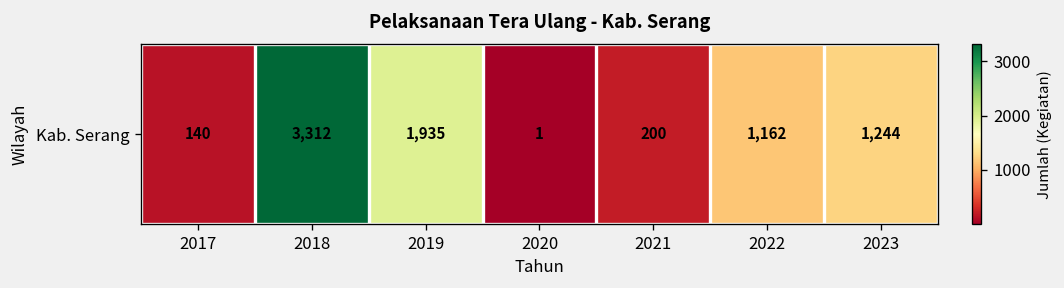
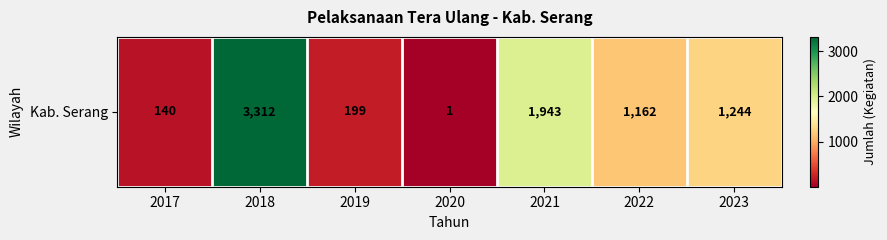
  {
    "Kab. Serang": {
      "2017": "140",
      "2018": "3,312",
-     "2019": "1,935",
+     "2019": "199",
      "2020": "1",
-     "2021": "200",
+     "2021": "1,943",
      "2022": "1,162",
      "2023": "1,244"
    }
  }
